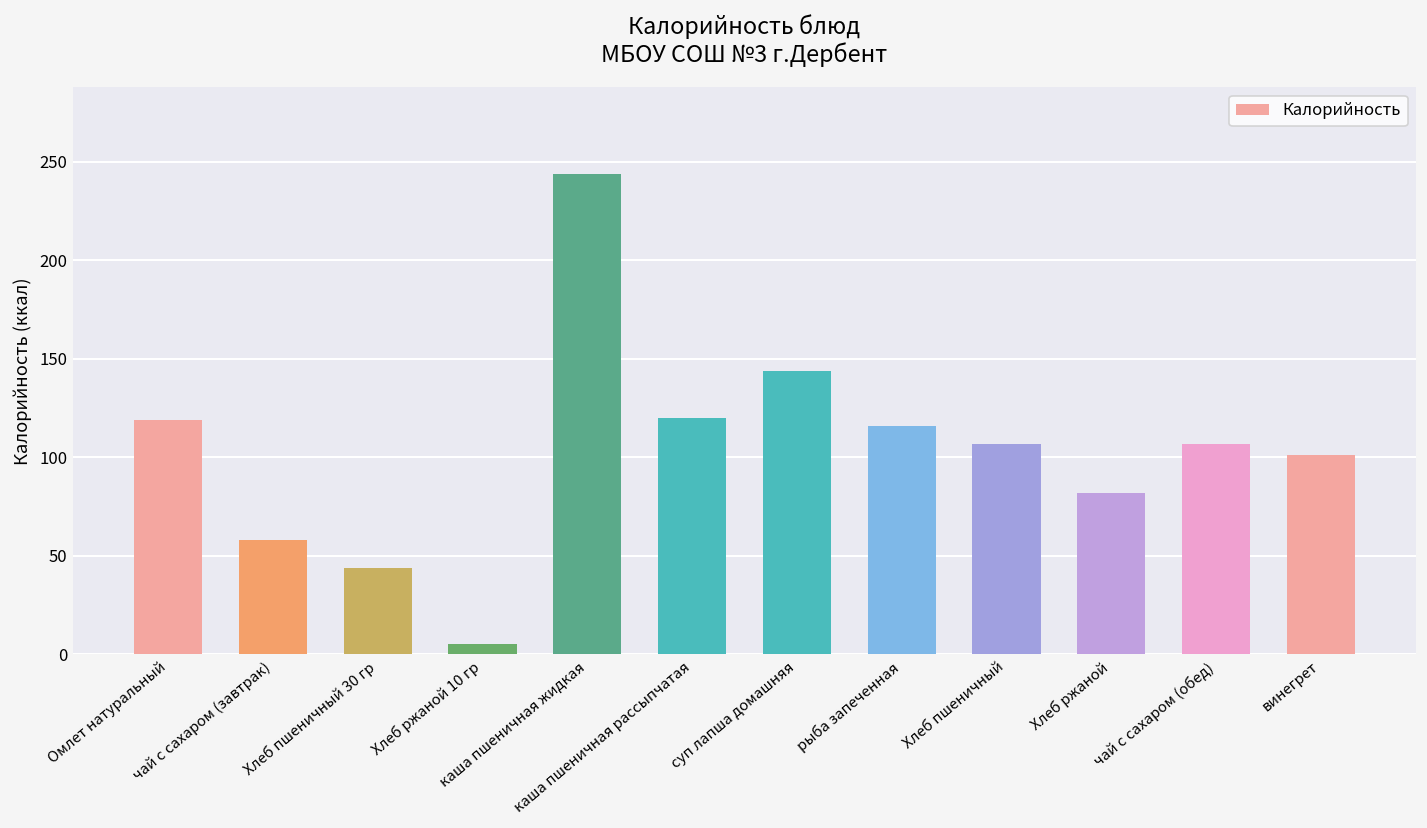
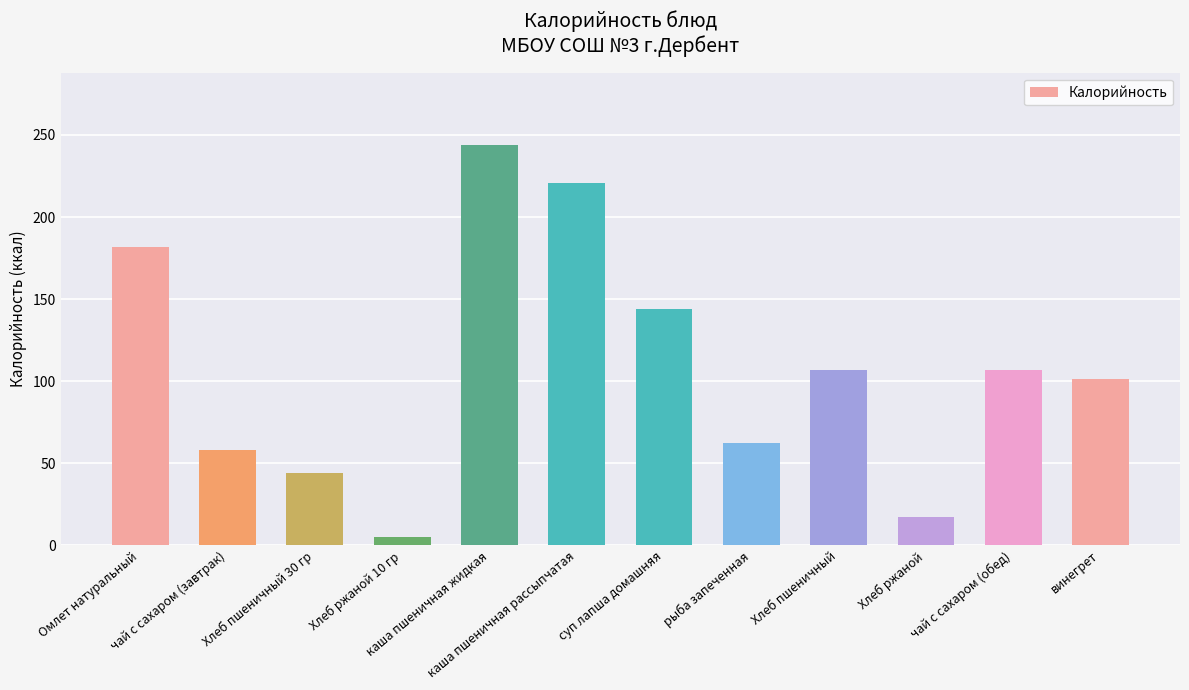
  {
-   "Омлет натуральный": 119,
+   "Омлет натуральный": 182,
    "чай с сахаром (завтрак)": 58,
    "Хлеб пшеничный 30 гр": 44,
    "Хлеб ржаной 10 гр": 5,
    "каша пшеничная жидкая": 244,
-   "каша пшеничная рассыпчатая": 120,
+   "каша пшеничная рассыпчатая": 221,
    "суп лапша домашняя": 144,
-   "рыба запеченная": 116,
+   "рыба запеченная": 62,
    "Хлеб пшеничный": 107,
-   "Хлеб ржаной": 82,
+   "Хлеб ржаной": 17,
    "чай с сахаром (обед)": 107,
    "винегрет": 101
  }
